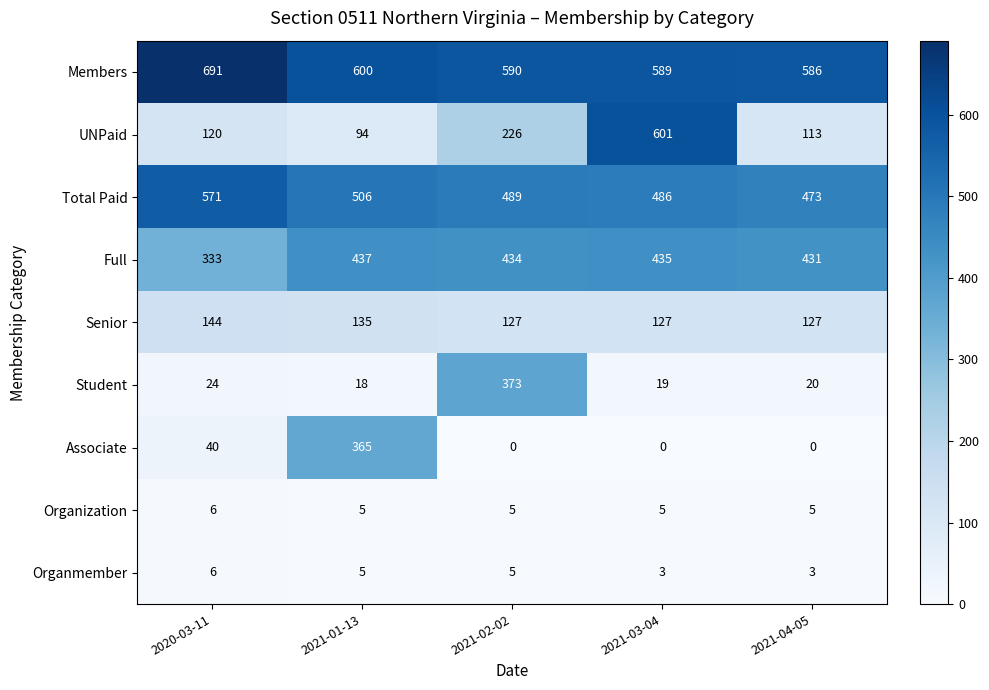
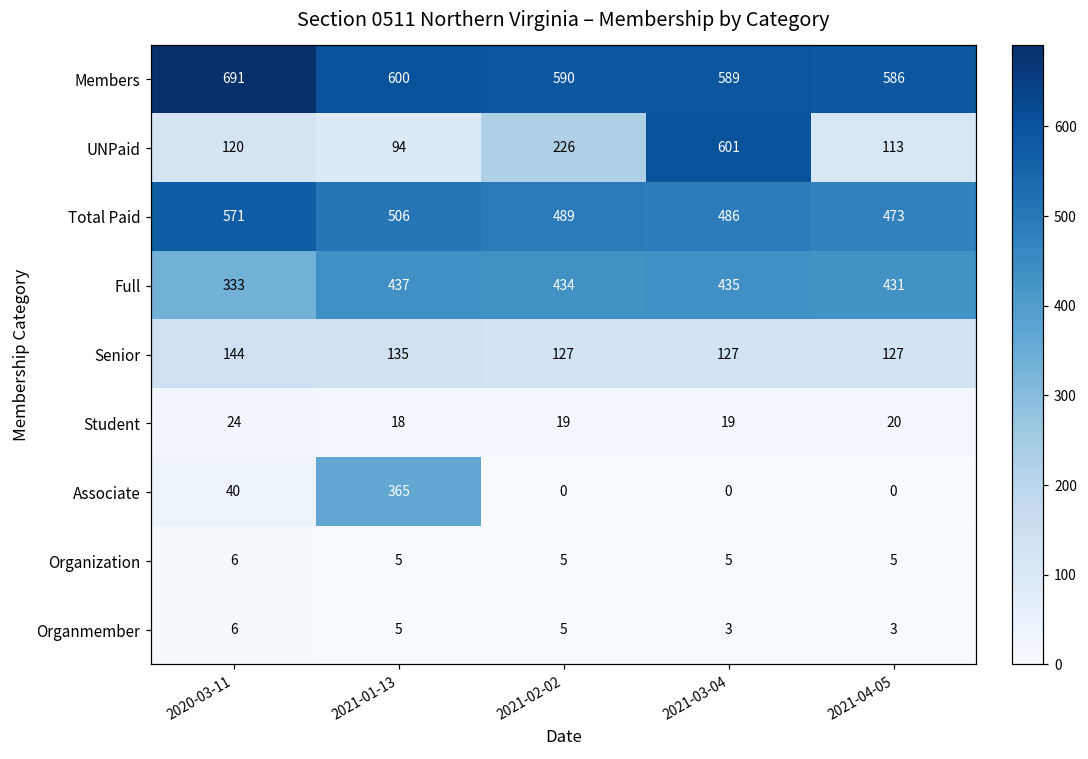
  {
    "Members": {
      "2020-03-11": 691,
      "2021-01-13": 600,
      "2021-02-02": 590,
      "2021-03-04": 589,
      "2021-04-05": 586
    },
    "UNPaid": {
      "2020-03-11": 120,
      "2021-01-13": 94,
      "2021-02-02": 226,
      "2021-03-04": 601,
      "2021-04-05": 113
    },
    "Total Paid": {
      "2020-03-11": 571,
      "2021-01-13": 506,
      "2021-02-02": 489,
      "2021-03-04": 486,
      "2021-04-05": 473
    },
    "Full": {
      "2020-03-11": 333,
      "2021-01-13": 437,
      "2021-02-02": 434,
      "2021-03-04": 435,
      "2021-04-05": 431
    },
    "Senior": {
      "2020-03-11": 144,
      "2021-01-13": 135,
      "2021-02-02": 127,
      "2021-03-04": 127,
      "2021-04-05": 127
    },
    "Student": {
      "2020-03-11": 24,
      "2021-01-13": 18,
-     "2021-02-02": 373,
+     "2021-02-02": 19,
      "2021-03-04": 19,
      "2021-04-05": 20
    },
    "Associate": {
      "2020-03-11": 40,
      "2021-01-13": 365,
      "2021-02-02": 0,
      "2021-03-04": 0,
      "2021-04-05": 0
    },
    "Organization": {
      "2020-03-11": 6,
      "2021-01-13": 5,
      "2021-02-02": 5,
      "2021-03-04": 5,
      "2021-04-05": 5
    },
    "Organmember": {
      "2020-03-11": 6,
      "2021-01-13": 5,
      "2021-02-02": 5,
      "2021-03-04": 3,
      "2021-04-05": 3
    }
  }
